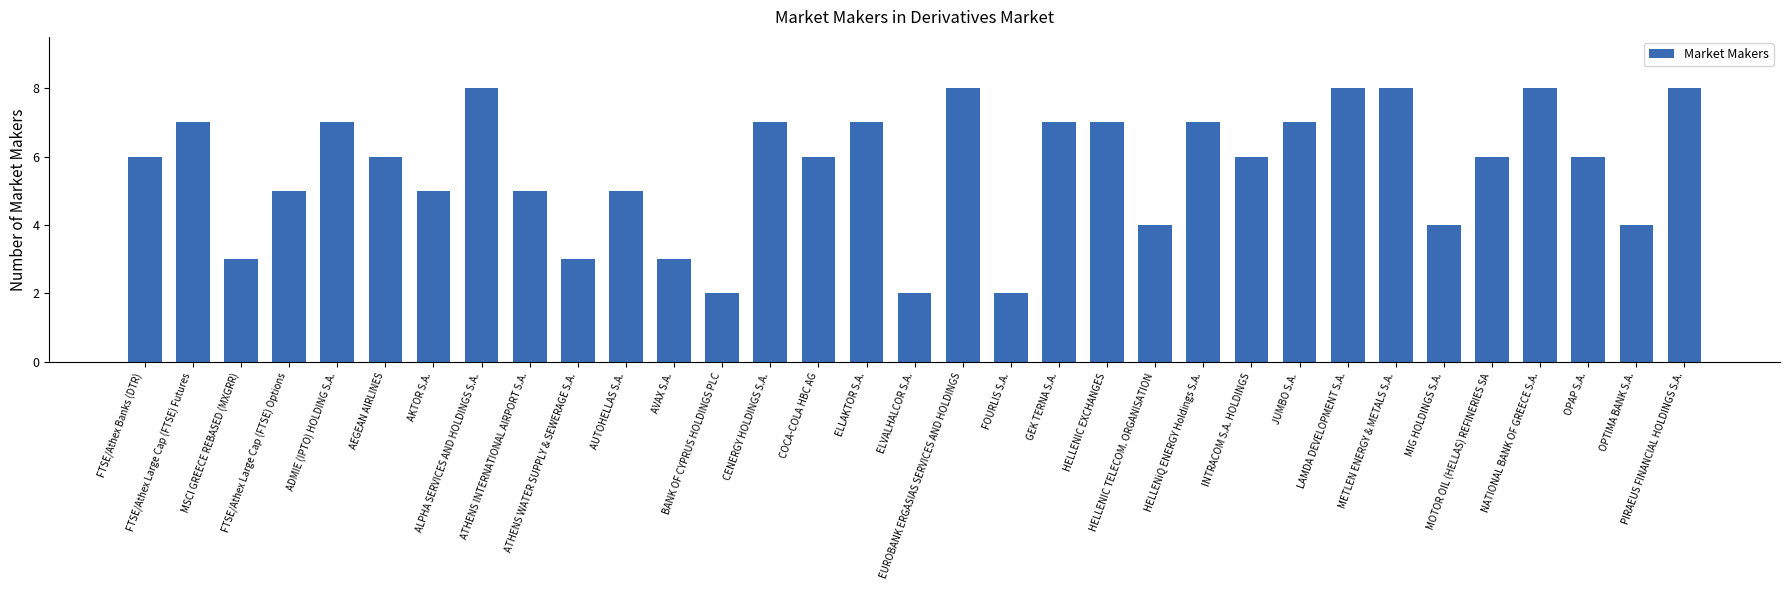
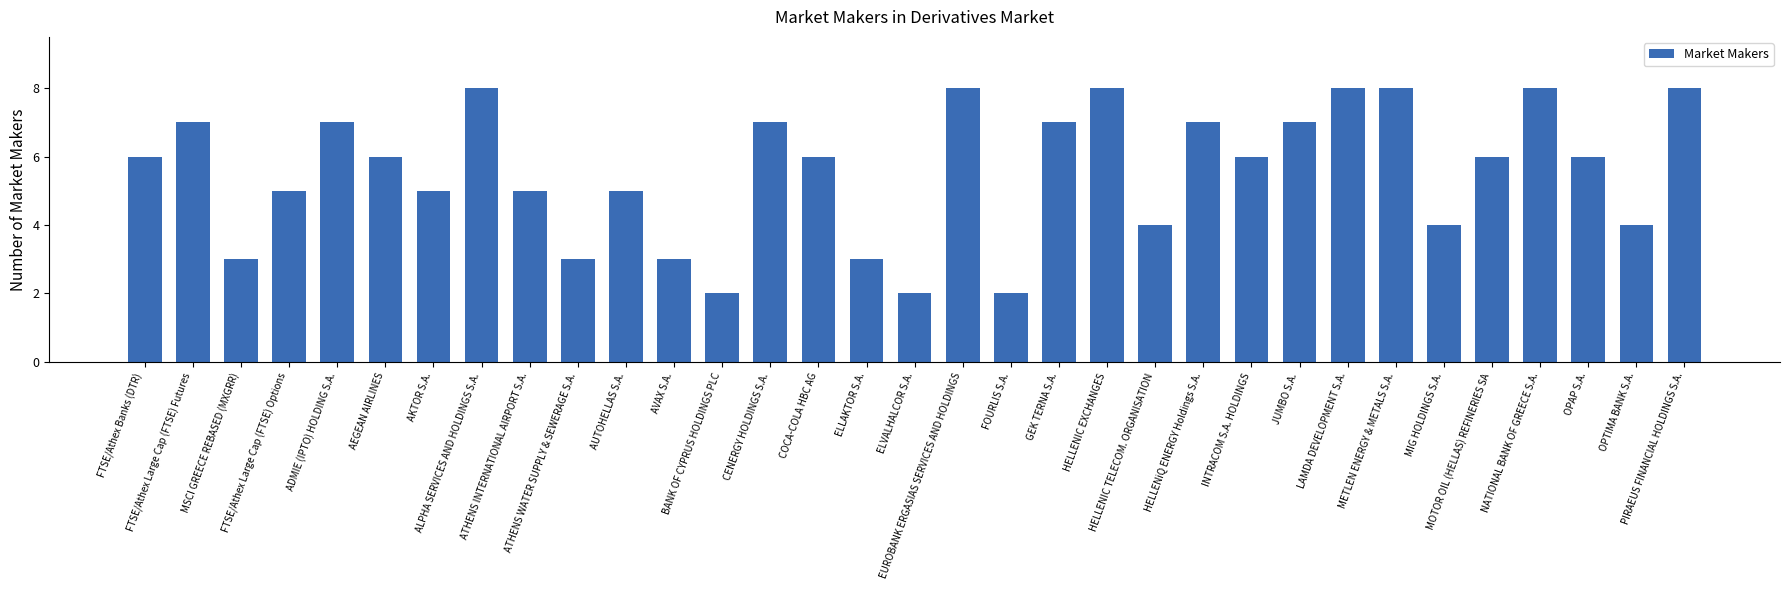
  {
    "FTSE/Athex Banks (DTR)": 6,
    "FTSE/Athex Large Cap (FTSE) Futures": 7,
    "MSCI GREECE REBASED (MXGRR)": 3,
    "FTSE/Athex Large Cap (FTSE) Options": 5,
    "ADMIE (IPTO) HOLDING S.A.": 7,
    "AEGEAN AIRLINES": 6,
    "AKTOR S.A.": 5,
    "ALPHA SERVICES AND HOLDINGS S.A.": 8,
    "ATHENS INTERNATIONAL AIRPORT S.A.": 5,
    "ATHENS WATER SUPPLY & SEWERAGE S.A.": 3,
    "AUTOHELLAS S.A.": 5,
    "AVAX S.A.": 3,
    "BANK OF CYPRUS HOLDINGS PLC": 2,
    "CENERGY HOLDINGS S.A.": 7,
    "COCA-COLA HBC AG": 6,
-   "ELLAKTOR S.A.": 7,
+   "ELLAKTOR S.A.": 3,
    "ELVALHALCOR S.A.": 2,
    "EUROBANK ERGASIAS SERVICES AND HOLDINGS": 8,
    "FOURLIS S.A.": 2,
    "GEK TERNA S.A.": 7,
-   "HELLENIC EXCHANGES": 7,
+   "HELLENIC EXCHANGES": 8,
    "HELLENIC TELECOM. ORGANISATION": 4,
    "HELLENiQ ENERGY Holdings S.A.": 7,
    "INTRACOM S.A. HOLDINGS": 6,
    "JUMBO S.A.": 7,
    "LAMDA DEVELOPMENT S.A.": 8,
    "METLEN ENERGY & METALS S.A.": 8,
    "MIG HOLDINGS S.A.": 4,
    "MOTOR OIL (HELLAS) REFINERIES SA": 6,
    "NATIONAL BANK OF GREECE S.A.": 8,
    "OPAP S.A.": 6,
    "OPTIMA BANK S.A.": 4,
    "PIRAEUS FINANCIAL HOLDINGS S.A.": 8
  }
